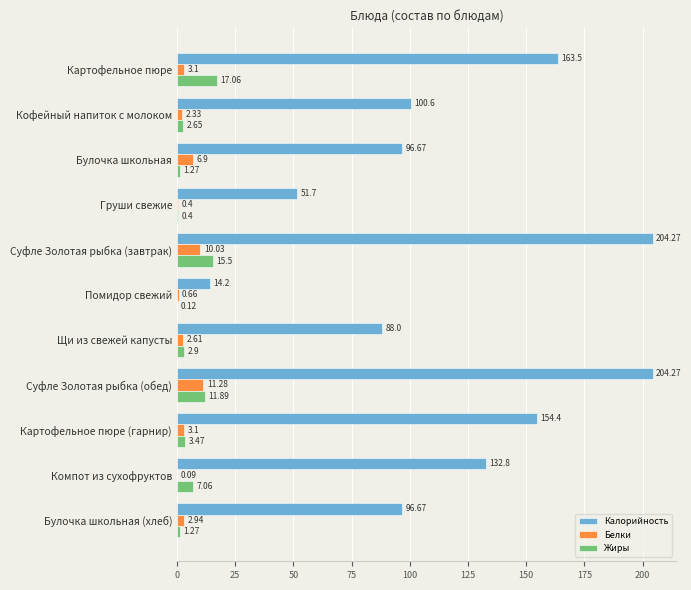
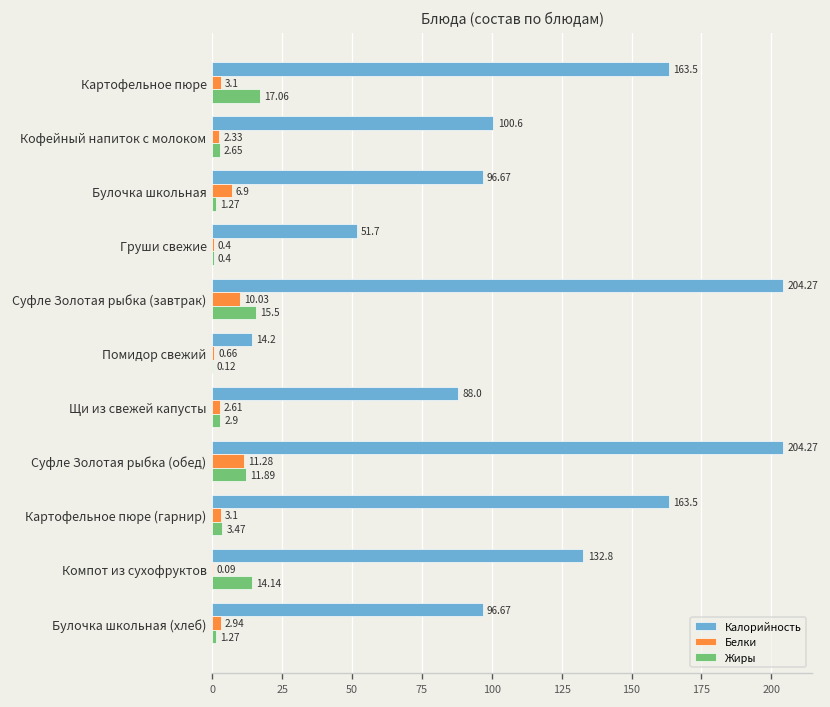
  {
    "Калорийность": {
      "Картофельное пюре": 163.5,
      "Кофейный напиток с молоком": 100.6,
      "Булочка школьная": 96.67,
      "Груши свежие": 51.7,
      "Суфле Золотая рыбка (завтрак)": 204.27,
      "Помидор свежий": 14.2,
      "Щи из свежей капусты": 88.0,
      "Суфле Золотая рыбка (обед)": 204.27,
-     "Картофельное пюре (гарнир)": 154.4,
+     "Картофельное пюре (гарнир)": 163.5,
      "Компот из сухофруктов": 132.8,
      "Булочка школьная (хлеб)": 96.67
    },
    "Белки": {
      "Картофельное пюре": 3.1,
      "Кофейный напиток с молоком": 2.33,
      "Булочка школьная": 6.9,
      "Груши свежие": 0.4,
      "Суфле Золотая рыбка (завтрак)": 10.03,
      "Помидор свежий": 0.66,
      "Щи из свежей капусты": 2.61,
      "Суфле Золотая рыбка (обед)": 11.28,
      "Картофельное пюре (гарнир)": 3.1,
      "Компот из сухофруктов": 0.09,
      "Булочка школьная (хлеб)": 2.94
    },
    "Жиры": {
      "Картофельное пюре": 17.06,
      "Кофейный напиток с молоком": 2.65,
      "Булочка школьная": 1.27,
      "Груши свежие": 0.4,
      "Суфле Золотая рыбка (завтрак)": 15.5,
      "Помидор свежий": 0.12,
      "Щи из свежей капусты": 2.9,
      "Суфле Золотая рыбка (обед)": 11.89,
      "Картофельное пюре (гарнир)": 3.47,
-     "Компот из сухофруктов": 7.06,
+     "Компот из сухофруктов": 14.14,
      "Булочка школьная (хлеб)": 1.27
    }
  }
